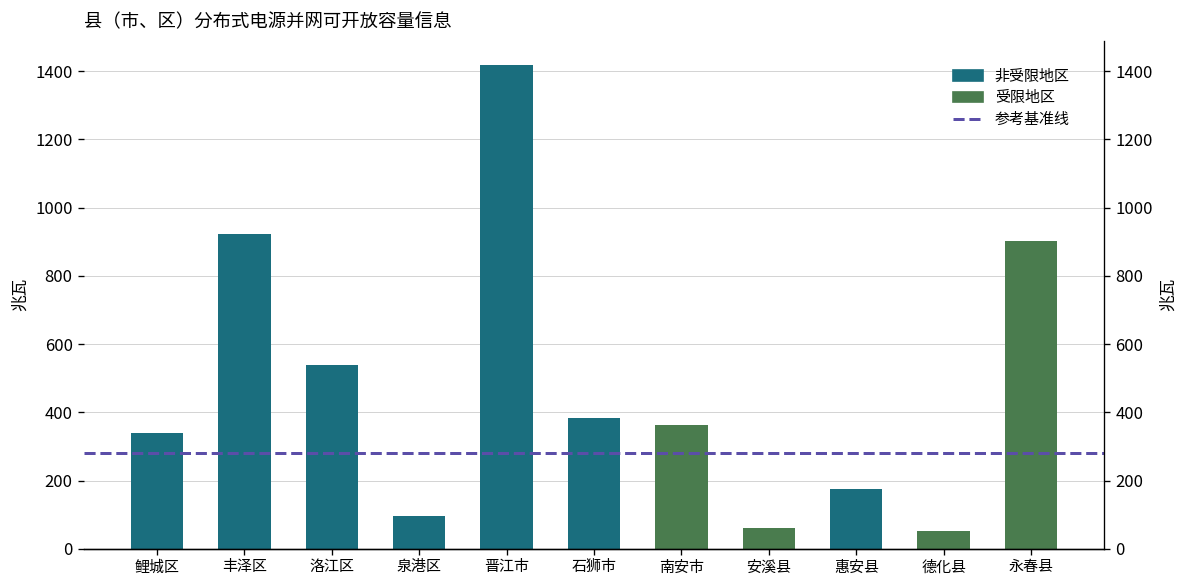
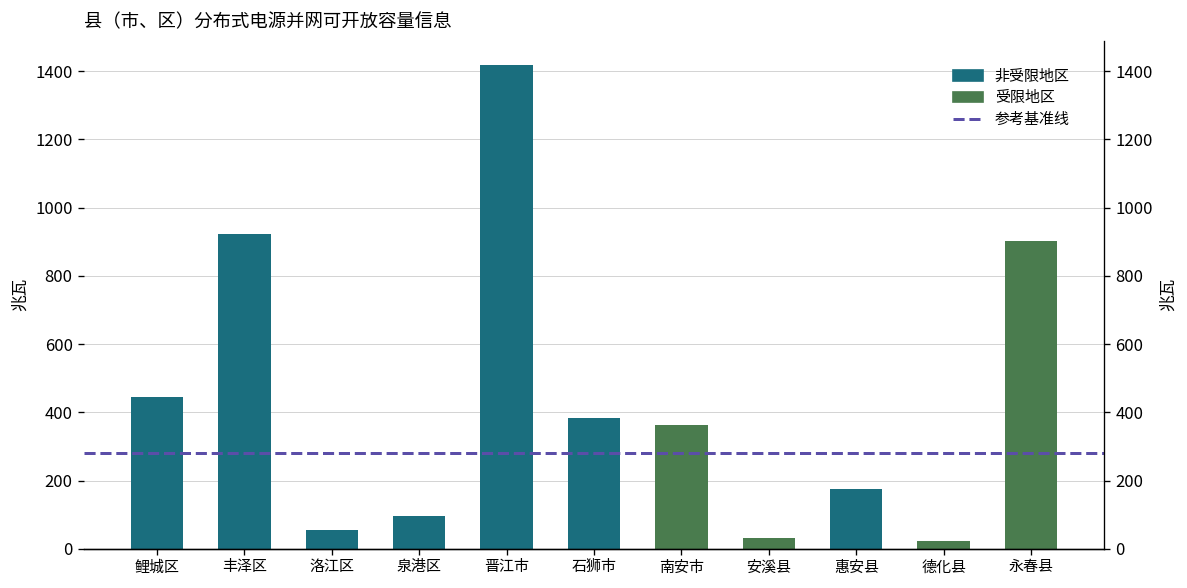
  {
-   "鲤城区": 340,
+   "鲤城区": 450,
    "丰泽区": 920,
-   "洛江区": 540,
+   "洛江区": 50,
    "泉港区": 100,
    "晋江市": 1420,
    "石狮市": 380,
    "南安市": 360,
-   "安溪县": 60,
+   "安溪县": 30,
    "惠安县": 170,
-   "德化县": 50,
+   "德化县": 20,
    "永春县": 900
  }
